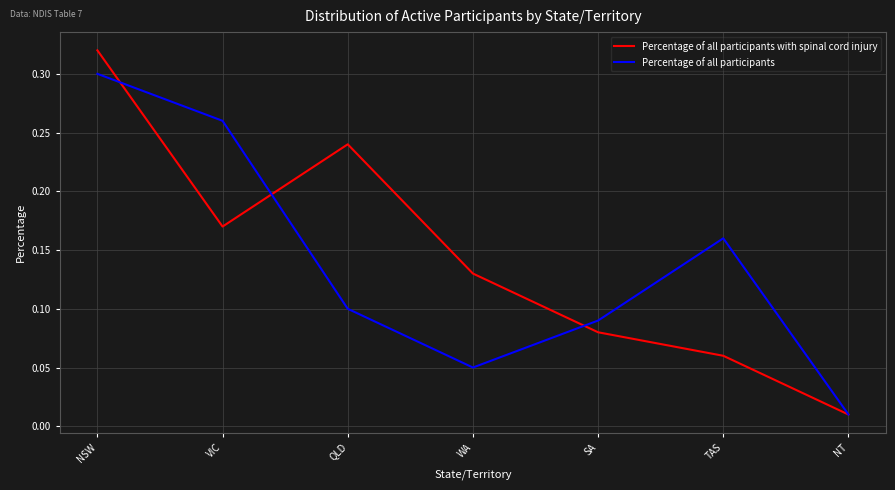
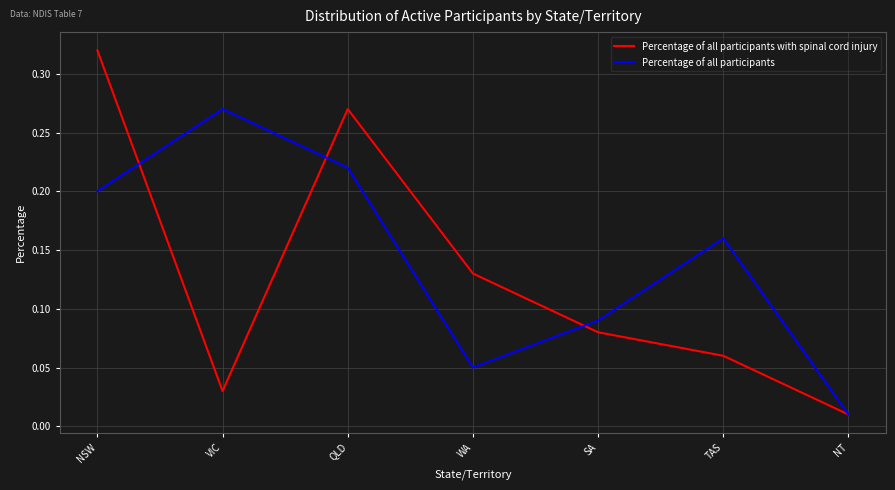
  {
    "Percentage of all participants with spinal cord injury": {
      "NSW": 0.32,
-     "VIC": 0.17,
-     "QLD": 0.24,
+     "VIC": 0.03,
+     "QLD": 0.27,
      "WA": 0.13,
      "SA": 0.08,
      "TAS": 0.06
    },
    "Percentage of all participants": {
-     "NSW": 0.3,
-     "VIC": 0.26,
-     "QLD": 0.10,
+     "NSW": 0.2,
+     "VIC": 0.27,
+     "QLD": 0.22,
      "WA": 0.05,
      "SA": 0.09,
      "TAS": 0.16
    }
  }
